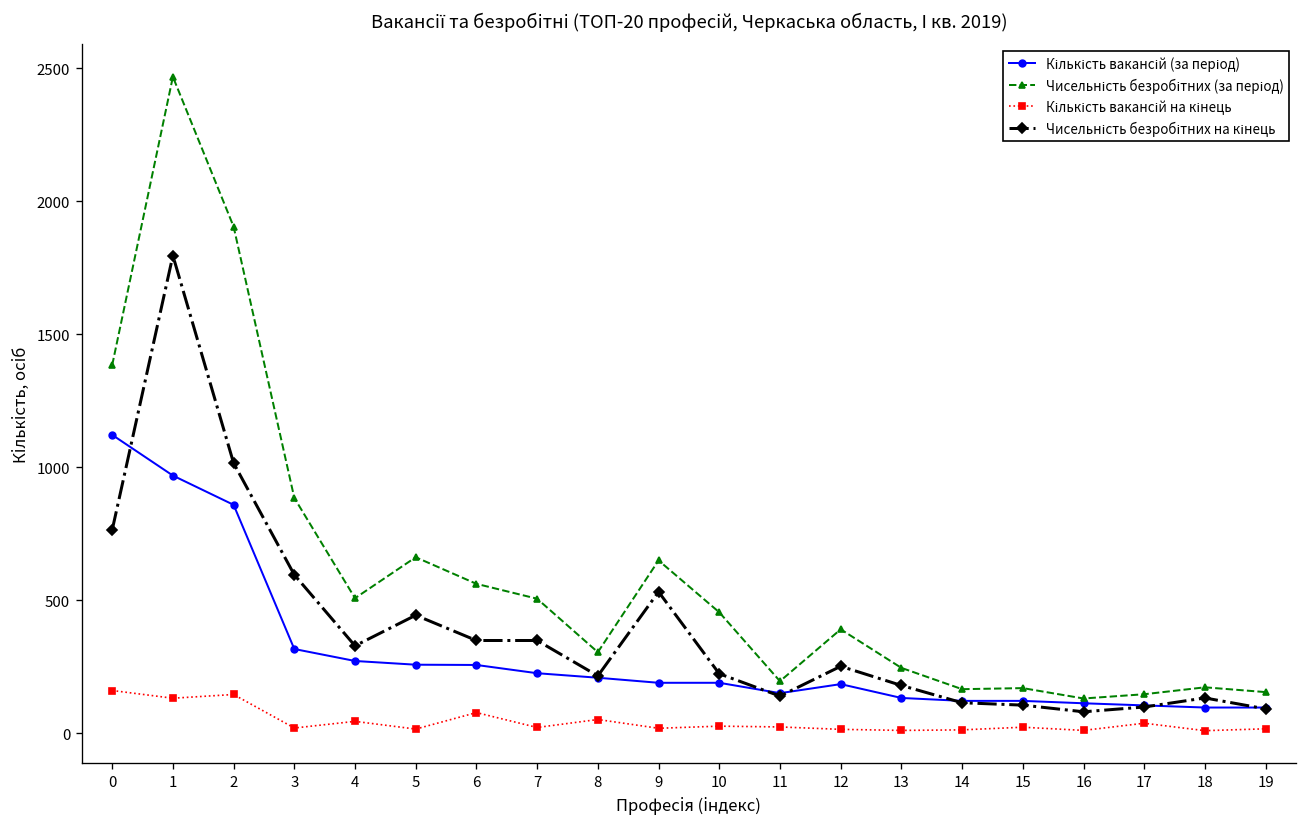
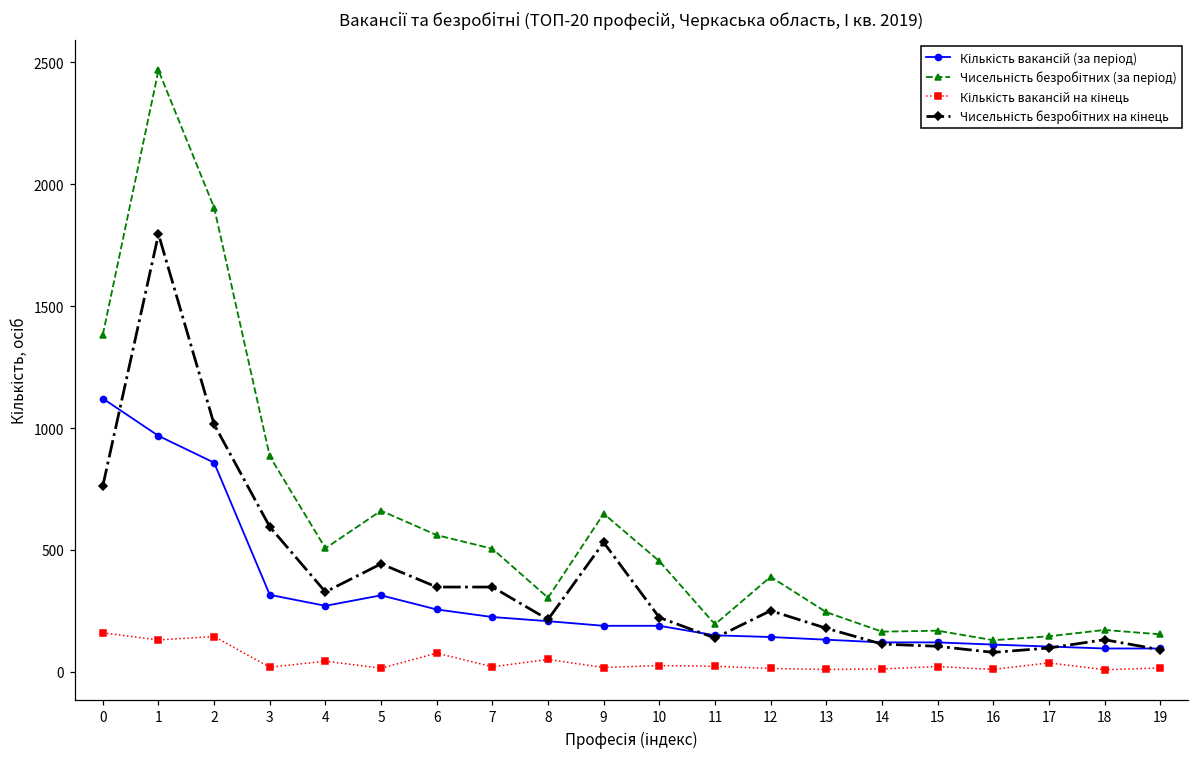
  {
    "Кількість вакансій (за період)": {
      "0": 1120,
      "1": 970,
      "2": 860,
      "3": 320,
      "4": 270,
-     "5": 260,
+     "5": 310,
      "6": 260,
      "7": 230,
      "9": 190,
      "10": 190,
-     "12": 180,
+     "12": 140,
      "13": 130,
      "15": 120,
      "16": 110,
      "18": 100
    },
    "Чисельність безробітних (за період)": {
      "0": 1380,
      "1": 2470,
      "2": 1900,
      "3": 880,
      "4": 510,
      "5": 660,
      "6": 560,
      "7": 510,
      "8": 300,
      "9": 650,
      "10": 450,
      "11": 200,
      "12": 390,
      "13": 250,
      "14": 170,
      "15": 170,
      "16": 130,
      "17": 150,
      "18": 170,
      "19": 150
    },
    "Кількість вакансій на кінець": {
      "0": 160,
      "1": 130,
      "2": 150,
      "3": 20,
      "4": 40,
      "5": 20,
      "6": 80,
      "7": 20,
      "8": 50,
      "9": 20,
      "10": 30,
      "11": 20,
      "12": 10,
      "13": 10,
      "14": 10,
      "15": 20,
      "16": 10,
      "17": 40,
      "18": 10,
      "19": 20
    },
    "Чисельність безробітних на кінець": {
      "0": 760,
      "1": 1800,
      "2": 1020,
      "3": 600,
      "4": 330,
      "5": 440,
      "6": 350,
      "7": 350,
      "9": 530,
      "10": 220,
      "12": 250,
      "13": 180,
      "15": 110,
      "16": 80,
      "18": 130
    }
  }
